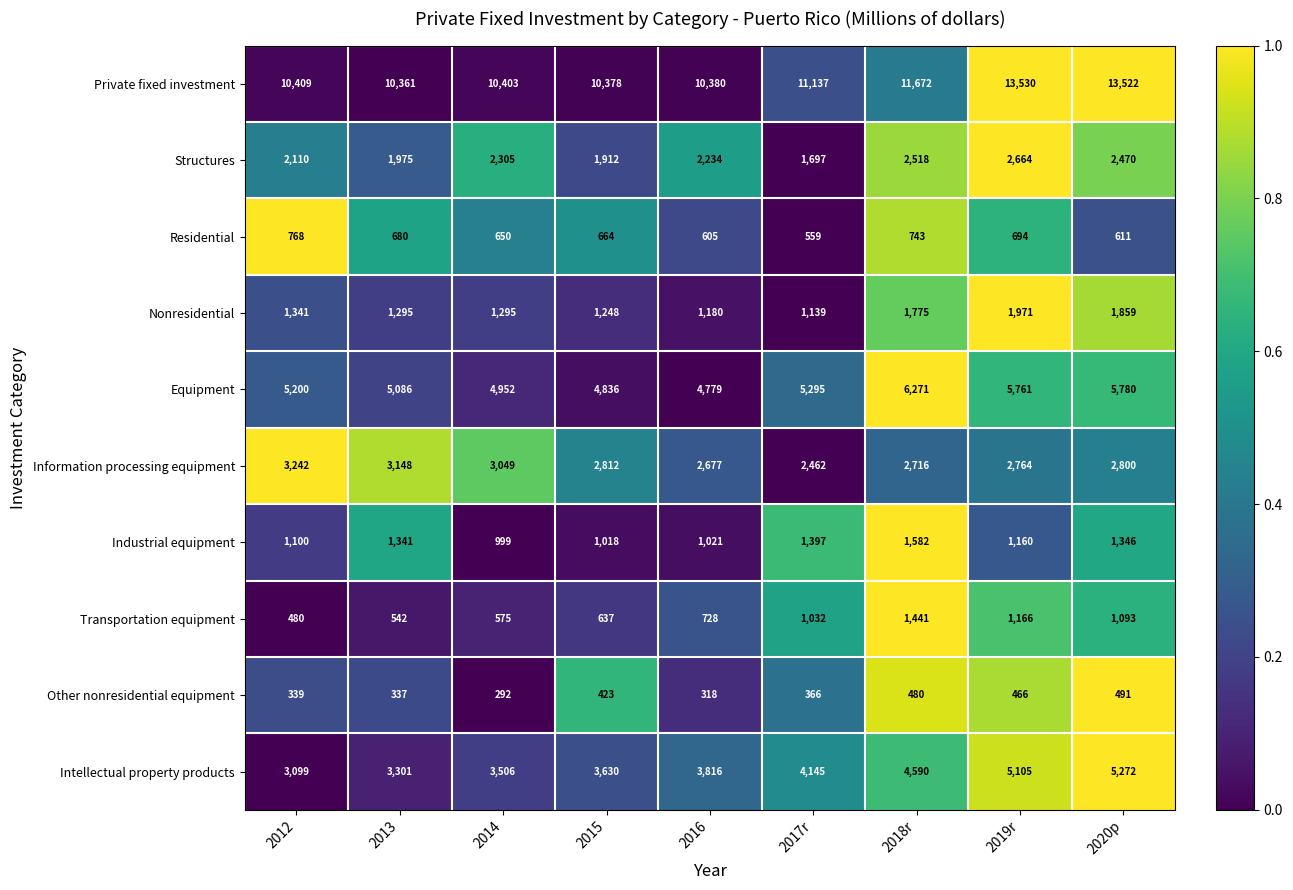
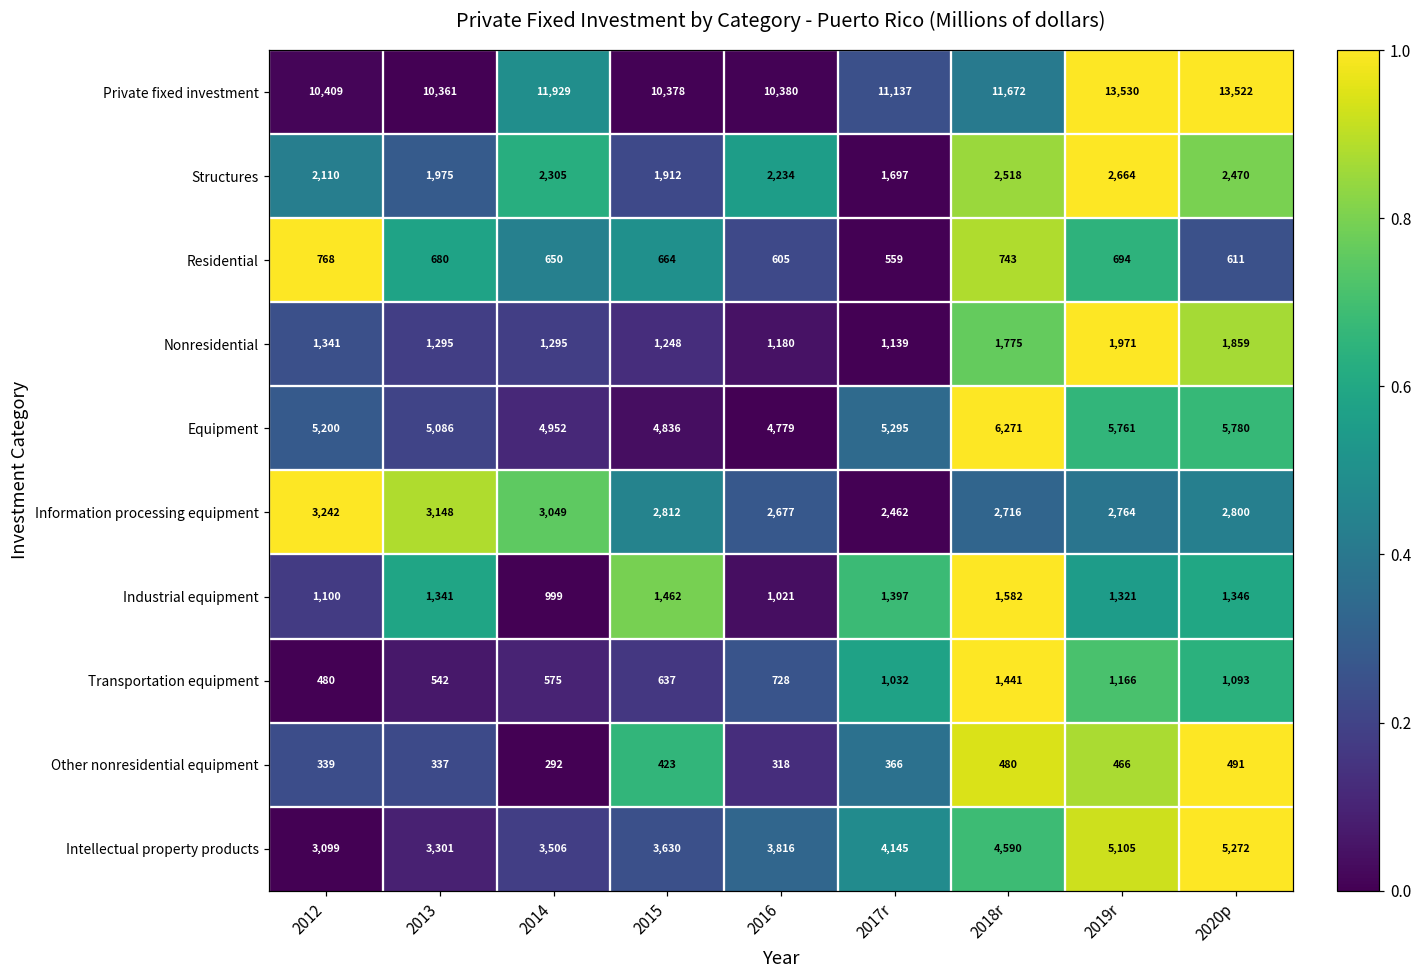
  {
    "Private fixed investment": {
      "2012": "10,409",
      "2013": "10,361",
-     "2014": "10,403",
+     "2014": "11,929",
      "2015": "10,378",
      "2016": "10,380",
      "2017r": "11,137",
      "2018r": "11,672",
      "2019r": "13,530",
      "2020p": "13,522"
    },
    "Structures": {
      "2012": "2,110",
      "2013": "1,975",
      "2014": "2,305",
      "2015": "1,912",
      "2016": "2,234",
      "2017r": "1,697",
      "2018r": "2,518",
      "2019r": "2,664",
      "2020p": "2,470"
    },
    "Residential": {
      "2012": "768",
      "2013": "680",
      "2014": "650",
      "2015": "664",
      "2016": "605",
      "2017r": "559",
      "2018r": "743",
      "2019r": "694",
      "2020p": "611"
    },
    "Nonresidential": {
      "2012": "1,341",
      "2013": "1,295",
      "2014": "1,295",
      "2015": "1,248",
      "2016": "1,180",
      "2017r": "1,139",
      "2018r": "1,775",
      "2019r": "1,971",
      "2020p": "1,859"
    },
    "Equipment": {
      "2012": "5,200",
      "2013": "5,086",
      "2014": "4,952",
      "2015": "4,836",
      "2016": "4,779",
      "2017r": "5,295",
      "2018r": "6,271",
      "2019r": "5,761",
      "2020p": "5,780"
    },
    "Information processing equipment": {
      "2012": "3,242",
      "2013": "3,148",
      "2014": "3,049",
      "2015": "2,812",
      "2016": "2,677",
      "2017r": "2,462",
      "2018r": "2,716",
      "2019r": "2,764",
      "2020p": "2,800"
    },
    "Industrial equipment": {
      "2012": "1,100",
      "2013": "1,341",
      "2014": "999",
-     "2015": "1,018",
+     "2015": "1,462",
      "2016": "1,021",
      "2017r": "1,397",
      "2018r": "1,582",
-     "2019r": "1,160",
+     "2019r": "1,321",
      "2020p": "1,346"
    },
    "Transportation equipment": {
      "2012": "480",
      "2013": "542",
      "2014": "575",
      "2015": "637",
      "2016": "728",
      "2017r": "1,032",
      "2018r": "1,441",
      "2019r": "1,166",
      "2020p": "1,093"
    },
    "Other nonresidential equipment": {
      "2012": "339",
      "2013": "337",
      "2014": "292",
      "2015": "423",
      "2016": "318",
      "2017r": "366",
      "2018r": "480",
      "2019r": "466",
      "2020p": "491"
    },
    "Intellectual property products": {
      "2012": "3,099",
      "2013": "3,301",
      "2014": "3,506",
      "2015": "3,630",
      "2016": "3,816",
      "2017r": "4,145",
      "2018r": "4,590",
      "2019r": "5,105",
      "2020p": "5,272"
    }
  }
